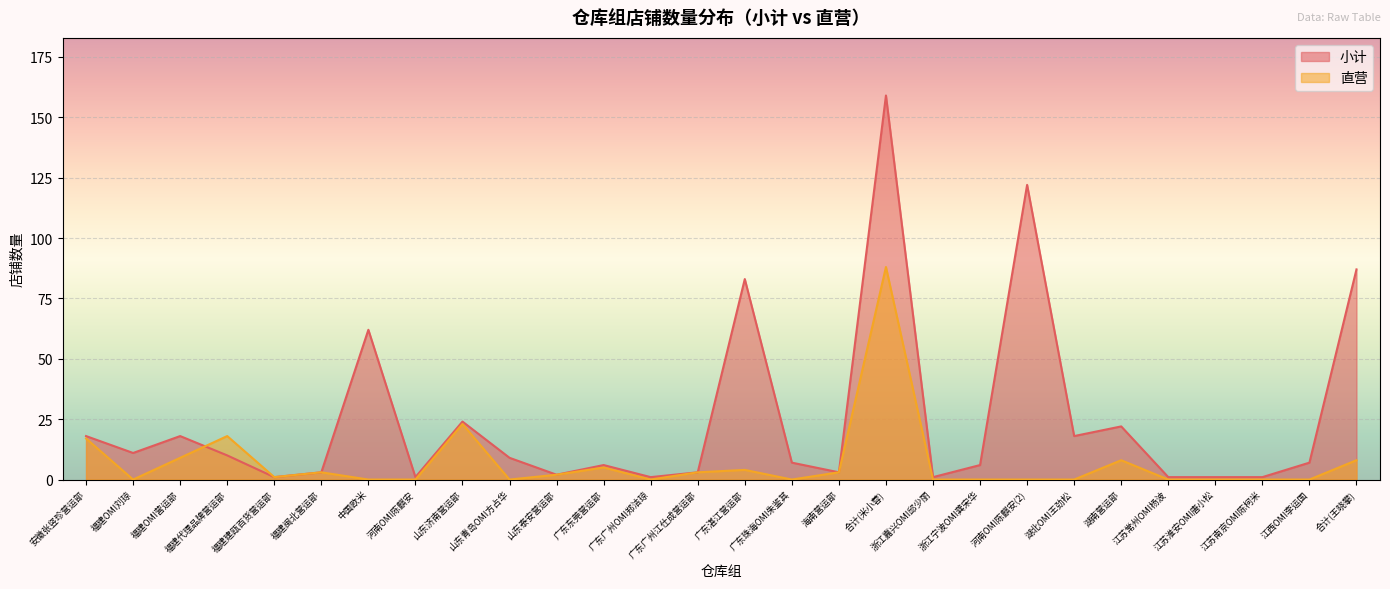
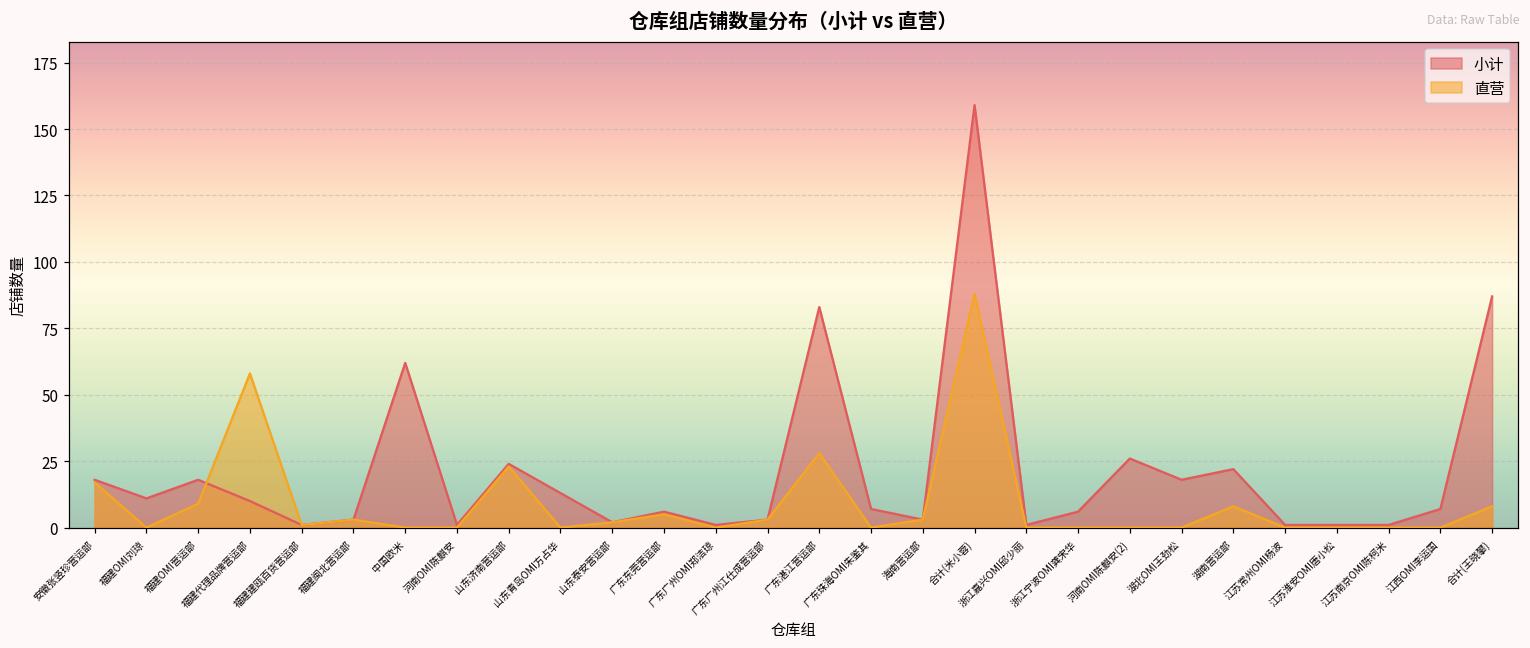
  {
    "小计": {
      "福建OMI刘琼": 11,
      "福建OMI营运部": 18,
      "福建代理品牌营运部": 10,
      "中国欧米": 62,
-     "山东青岛OMI方占华": 9,
+     "山东青岛OMI方占华": 13,
      "广东湛江营运部": 83,
      "广东珠海OMI朱鉴其": 7,
      "合计(米小蓉)": 159,
      "浙江宁波OMI龚宋华": 6,
-     "河南OMI陈麒安(2)": 122,
+     "河南OMI陈麒安(2)": 26,
      "湖北OMI王劲松": 18,
      "湖南营运部": 22,
      "江西OMI李运国": 7,
      "合计(王晓攀)": 87
    },
    "直营": {
      "福建OMI刘琼": 0,
      "福建OMI营运部": 9,
-     "福建代理品牌营运部": 18,
+     "福建代理品牌营运部": 58,
      "中国欧米": 0,
      "山东青岛OMI方占华": 0,
-     "广东湛江营运部": 4,
+     "广东湛江营运部": 28,
      "广东珠海OMI朱鉴其": 0,
      "合计(米小蓉)": 88,
      "浙江宁波OMI龚宋华": 0,
      "河南OMI陈麒安(2)": 0,
      "湖北OMI王劲松": 0,
      "湖南营运部": 8,
      "江西OMI李运国": 0,
      "合计(王晓攀)": 8
    }
  }
